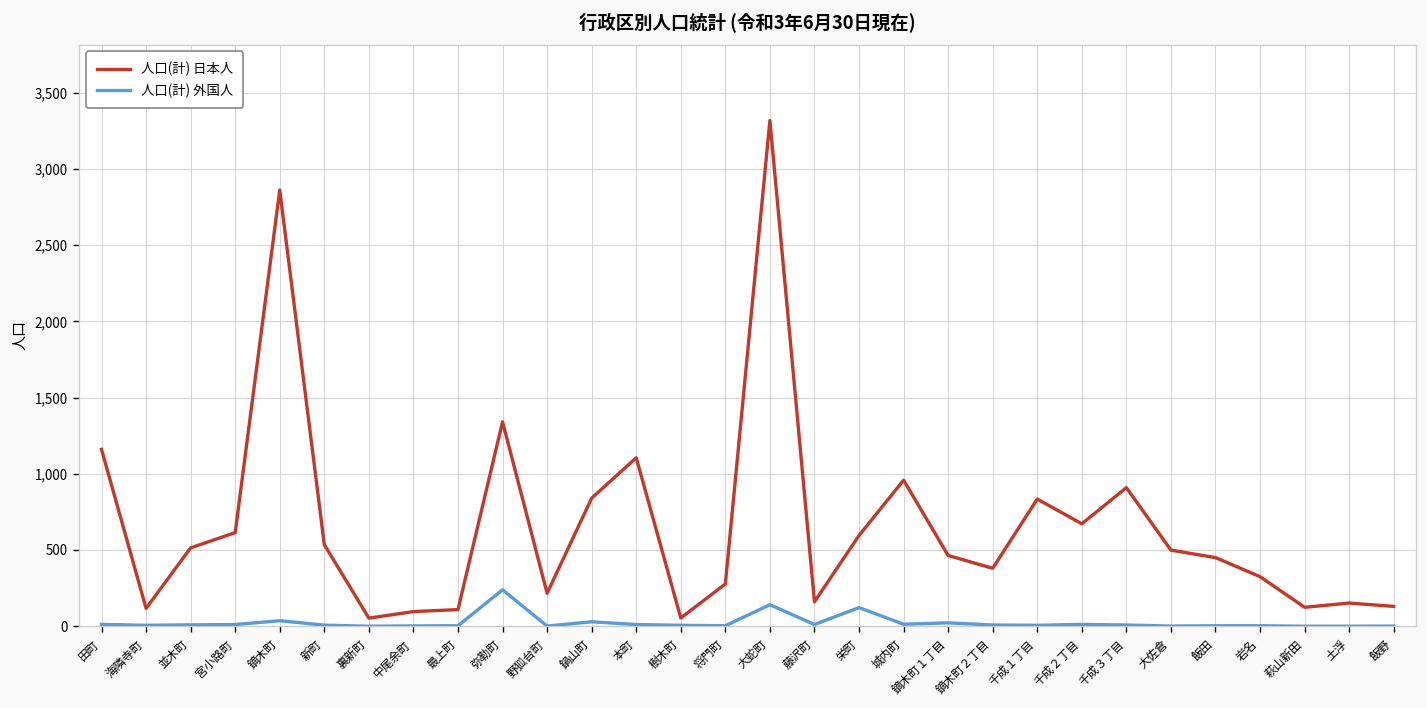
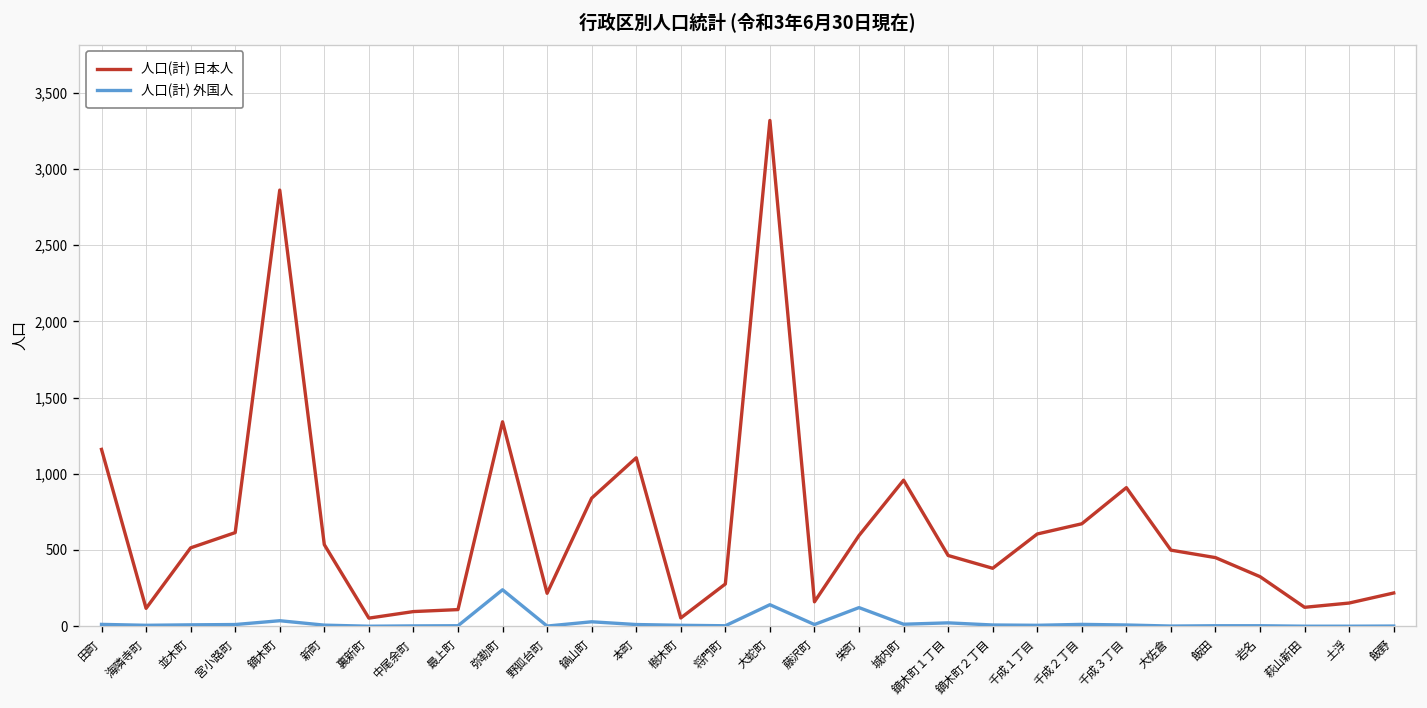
  {
    "人口(計) 日本人": {
      "田町": "1,160",
      "海隣寺町": "120",
      "並木町": "510",
      "宮小路町": "610",
      "鏑木町": "2,860",
      "新町": "540",
      "裏新町": "50",
      "中尾余町": "100",
      "最上町": "110",
      "弥勒町": "1,340",
      "野狐台町": "220",
      "鍋山町": "840",
      "本町": "1,110",
      "樹木町": "50",
      "将門町": "280",
      "大蛇町": "3,320",
      "藤沢町": "160",
      "栄町": "600",
      "城内町": "960",
      "鏑木町１丁目": "460",
      "鏑木町２丁目": "380",
-     "千成１丁目": "830",
+     "千成１丁目": "610",
      "千成２丁目": "670",
      "千成３丁目": "910",
      "大佐倉": "500",
      "飯田": "450",
      "岩名": "330",
      "萩山新田": "120",
      "土浮": "150",
-     "飯野": "130"
+     "飯野": "220"
    },
    "人口(計) 外国人": {
      "田町": "10",
      "海隣寺町": "10",
      "並木町": "10",
      "宮小路町": "10",
      "鏑木町": "40",
      "新町": "10",
      "裏新町": "0",
      "中尾余町": "0",
      "最上町": "0",
      "弥勒町": "240",
      "野狐台町": "0",
      "鍋山町": "30",
      "本町": "10",
      "樹木町": "10",
      "将門町": "0",
      "大蛇町": "140",
      "藤沢町": "10",
      "栄町": "120",
      "城内町": "10",
      "鏑木町１丁目": "20",
      "鏑木町２丁目": "10",
      "千成１丁目": "10",
      "千成２丁目": "10",
      "千成３丁目": "10",
      "大佐倉": "0",
      "飯田": "0",
      "岩名": "0",
      "萩山新田": "0",
      "土浮": "0",
      "飯野": "0"
    }
  }
